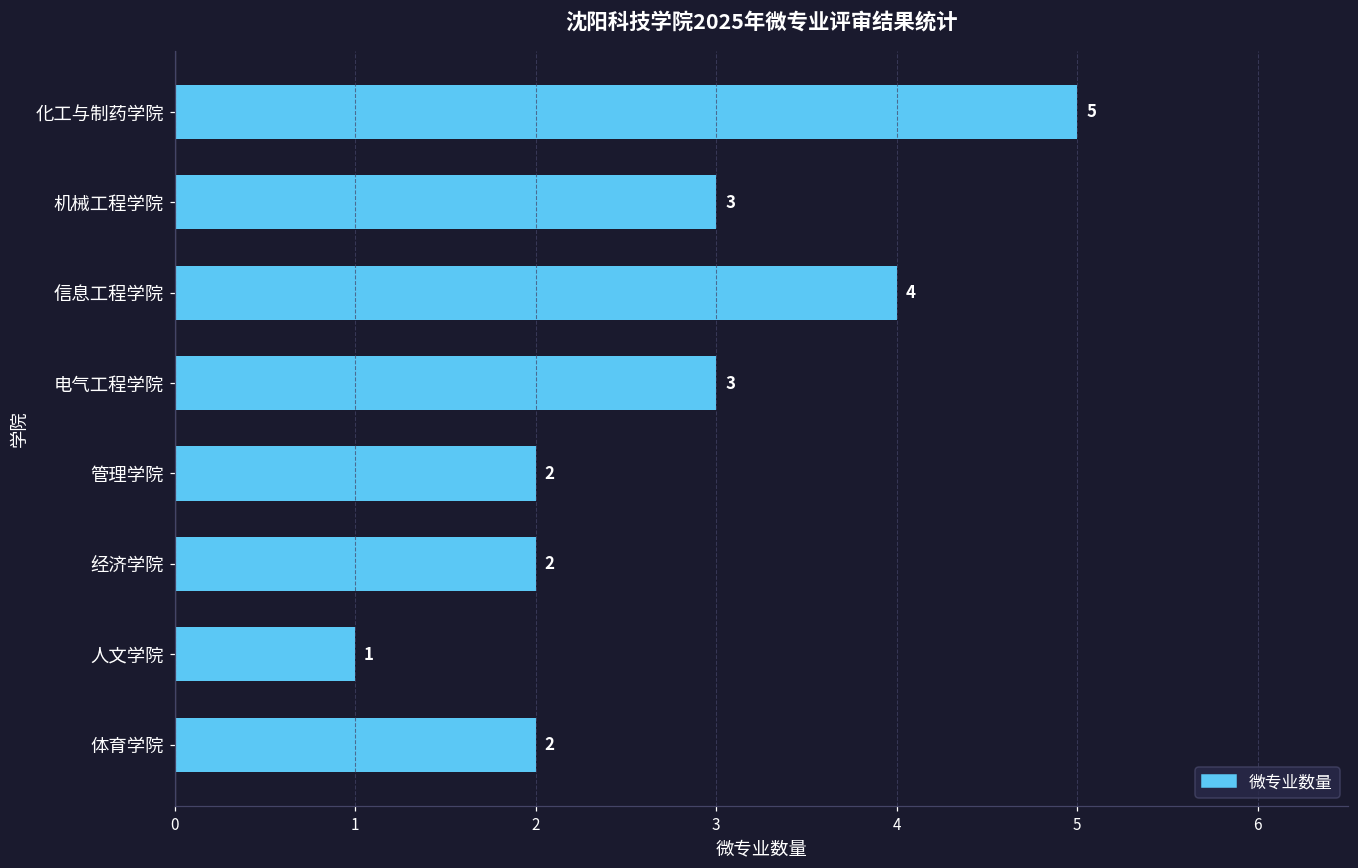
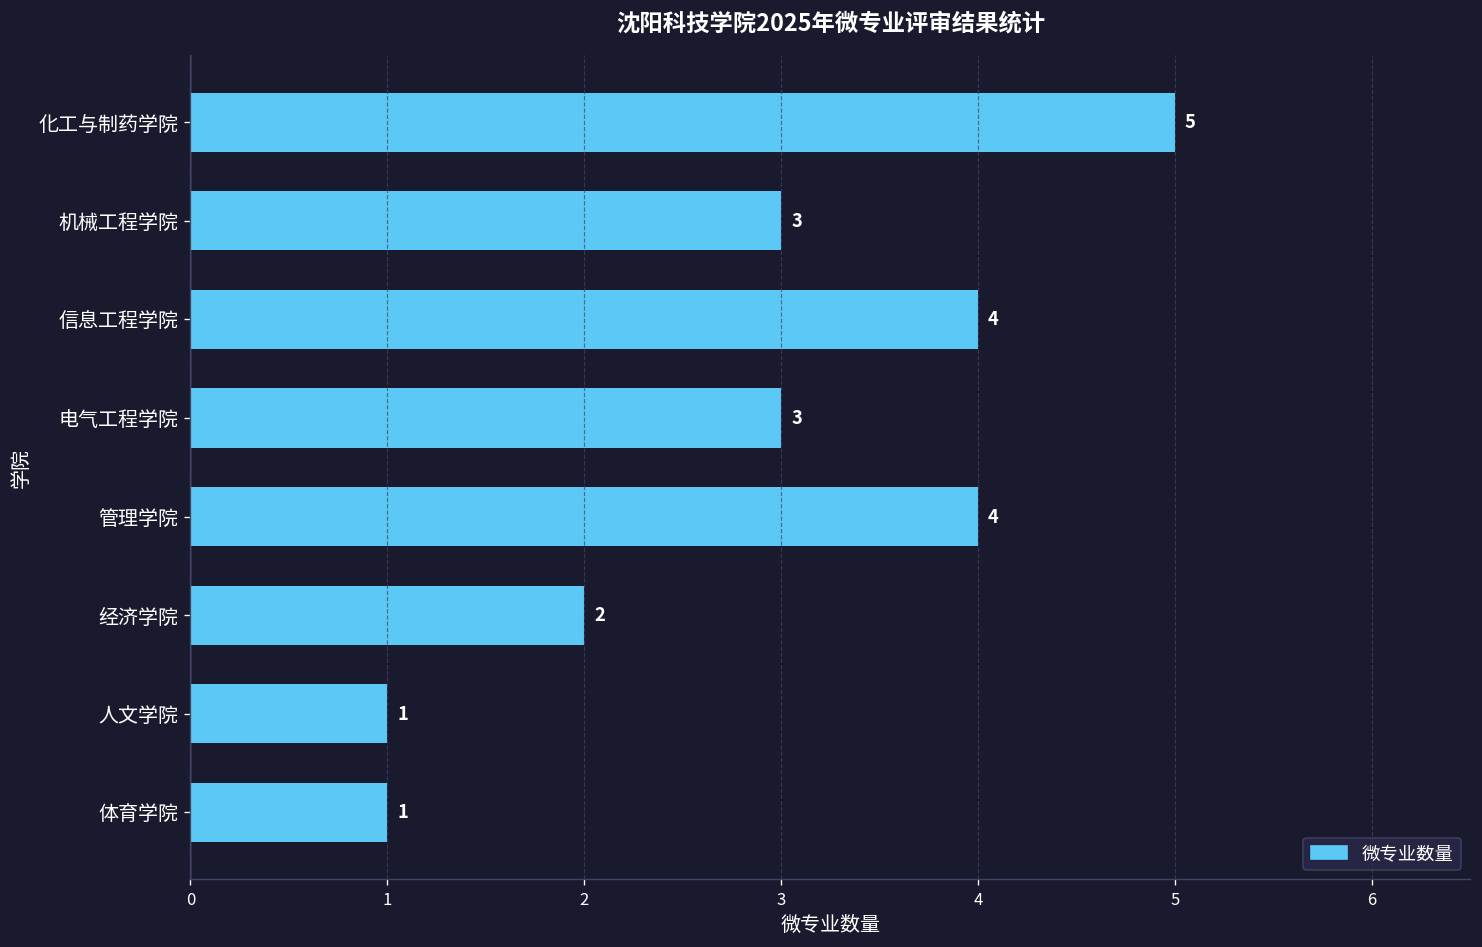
  {
    "化工与制药学院": 5,
    "机械工程学院": 3,
    "信息工程学院": 4,
    "电气工程学院": 3,
-   "管理学院": 2,
+   "管理学院": 4,
    "经济学院": 2,
    "人文学院": 1,
-   "体育学院": 2
+   "体育学院": 1
  }
